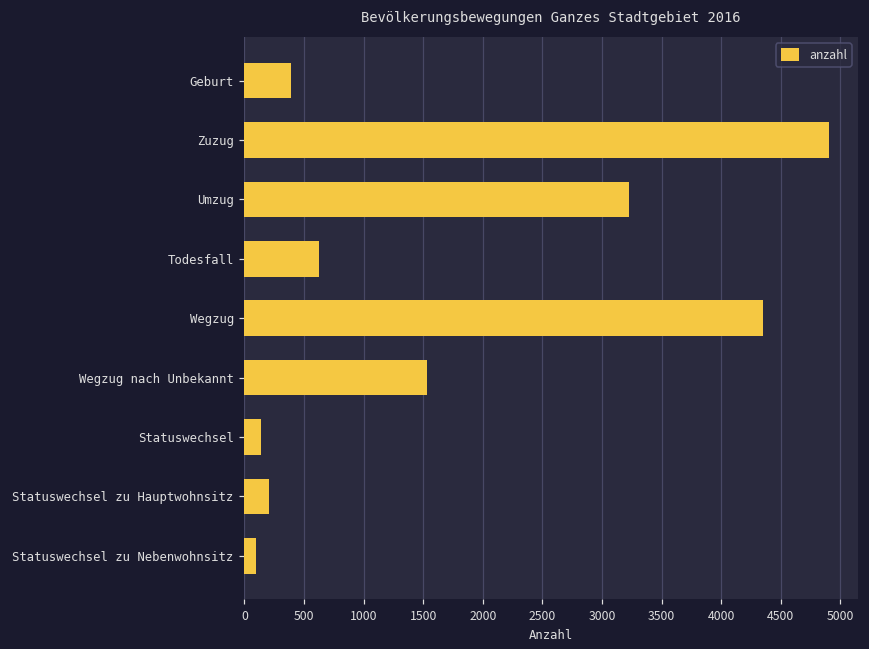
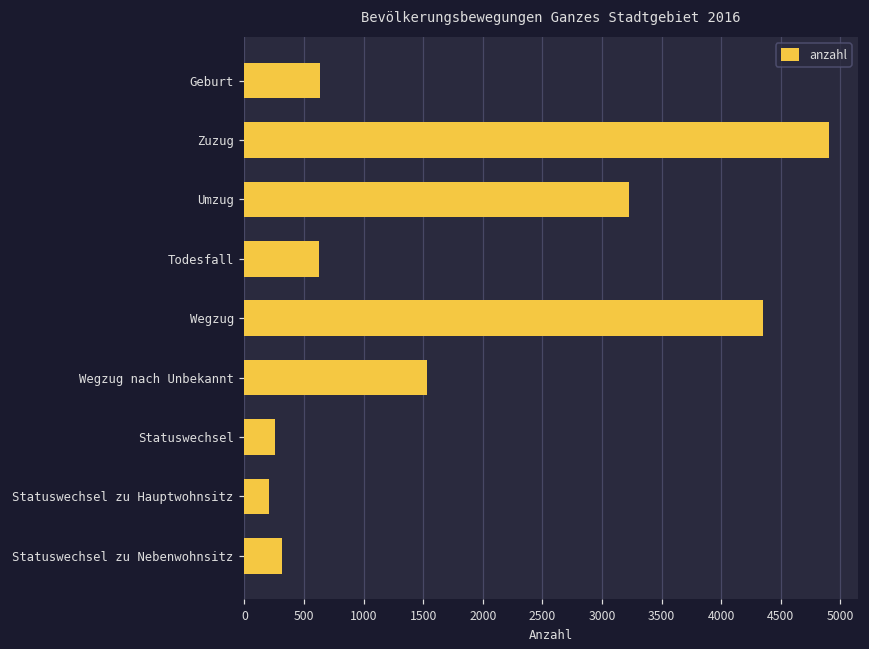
  {
-   "Geburt": 390,
+   "Geburt": 630,
    "Zuzug": 4900,
    "Umzug": 3230,
    "Todesfall": 630,
    "Wegzug": 4350,
    "Wegzug nach Unbekannt": 1530,
-   "Statuswechsel": 140,
+   "Statuswechsel": 260,
    "Statuswechsel zu Hauptwohnsitz": 200,
-   "Statuswechsel zu Nebenwohnsitz": 90
+   "Statuswechsel zu Nebenwohnsitz": 320
  }
